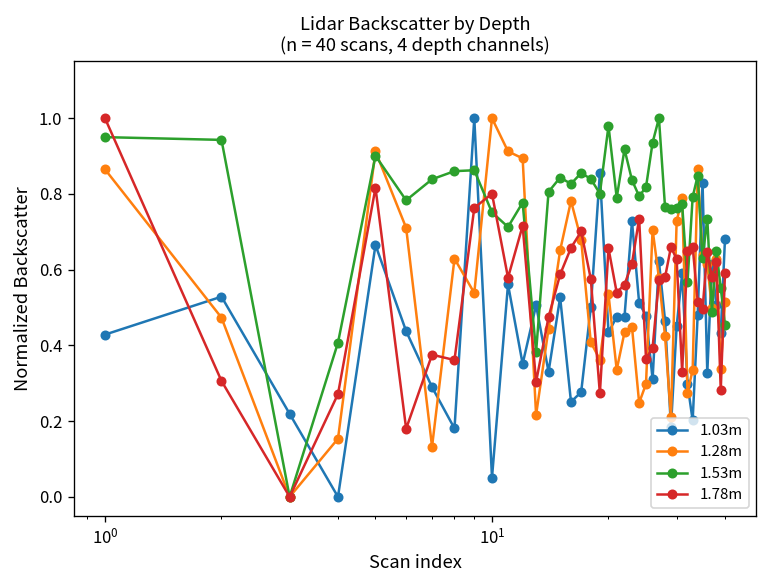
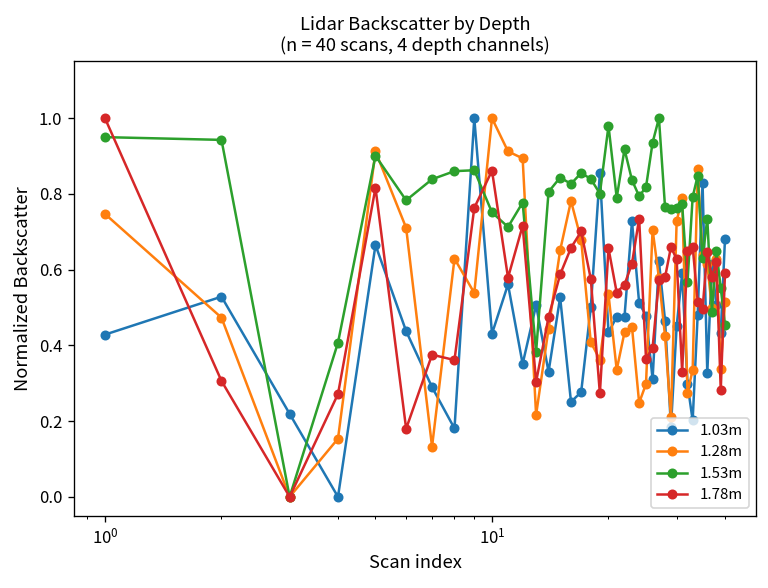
  {
    "1.03m": {
      "10^0": 0.43,
-     "10^1": 0.05
+     "10^1": 0.43
    },
    "1.28m": {
-     "10^0": 0.87,
+     "10^0": 0.75,
      "10^1": 1.00
    },
    "1.53m": {
      "10^0": 0.95,
      "10^1": 0.75
    },
    "1.78m": {
      "10^0": 1.00,
-     "10^1": 0.80
+     "10^1": 0.86
    }
  }
